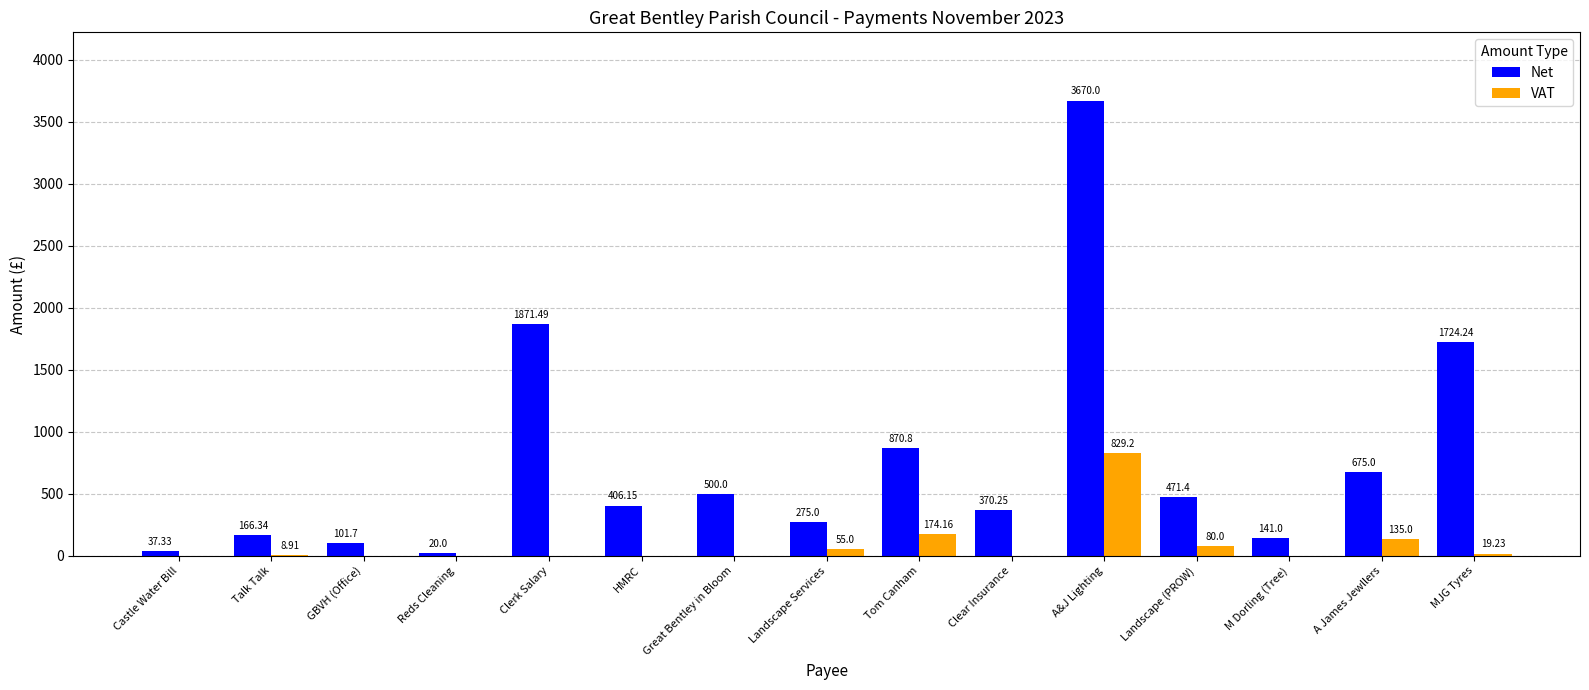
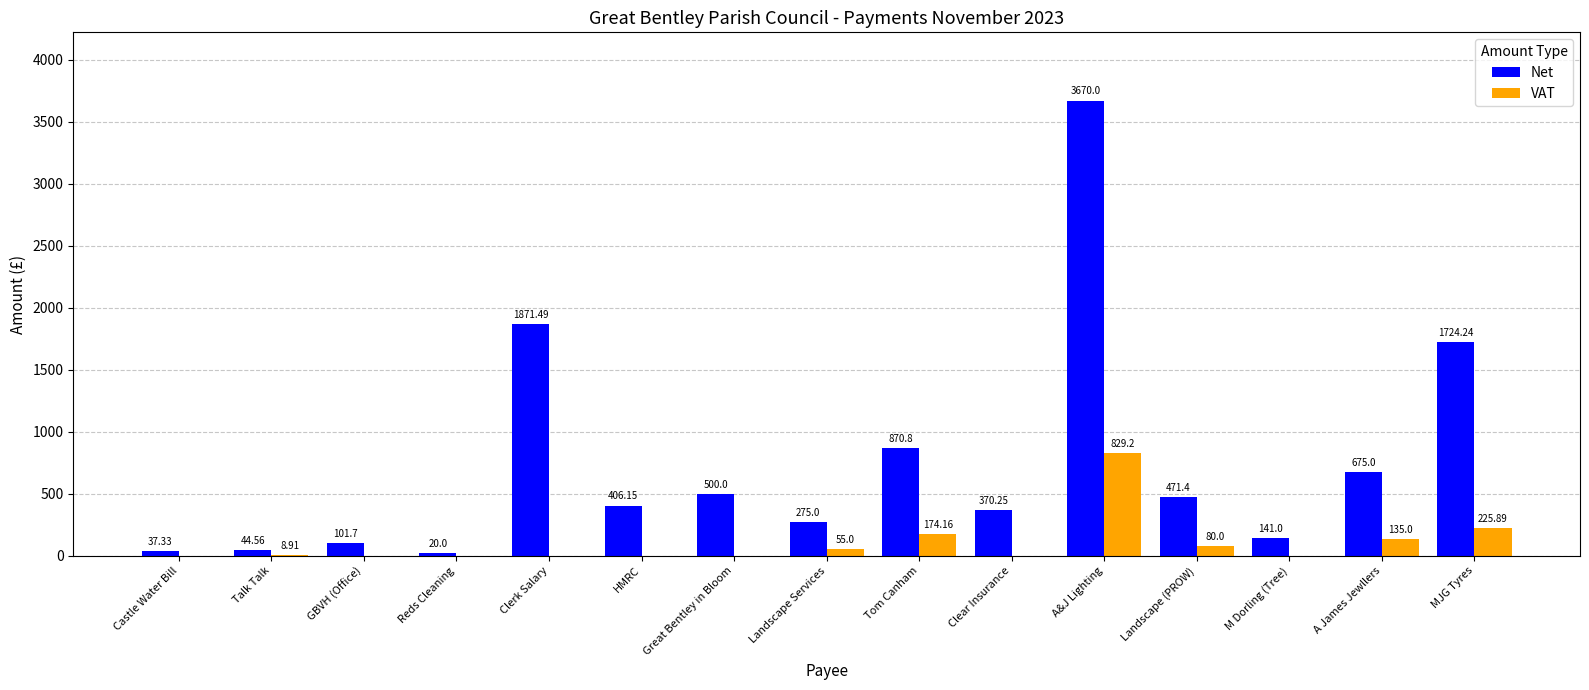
  {
    "Net": {
      "Castle Water Bill": 37.33,
-     "Talk Talk": 166.34,
+     "Talk Talk": 44.56,
      "GBVH (Office)": 101.7,
      "Reds Cleaning": 20.0,
      "Clerk Salary": 1871.49,
      "HMRC": 406.15,
      "Great Bentley in Bloom": 500.0,
      "Landscape Services": 275.0,
      "Tom Canham": 870.8,
      "Clear Insurance": 370.25,
      "A&J Lighting": 3670.0,
      "Landscape (PROW)": 471.4,
      "M Dorling (Tree)": 141.0,
      "A James Jewllers": 675.0,
      "MJG Tyres": 1724.24
    },
    "VAT": {
      "Talk Talk": 8.91,
      "Landscape Services": 55.0,
      "Tom Canham": 174.16,
      "A&J Lighting": 829.2,
      "Landscape (PROW)": 80.0,
      "A James Jewllers": 135.0,
-     "MJG Tyres": 19.23
+     "MJG Tyres": 225.89
    }
  }
